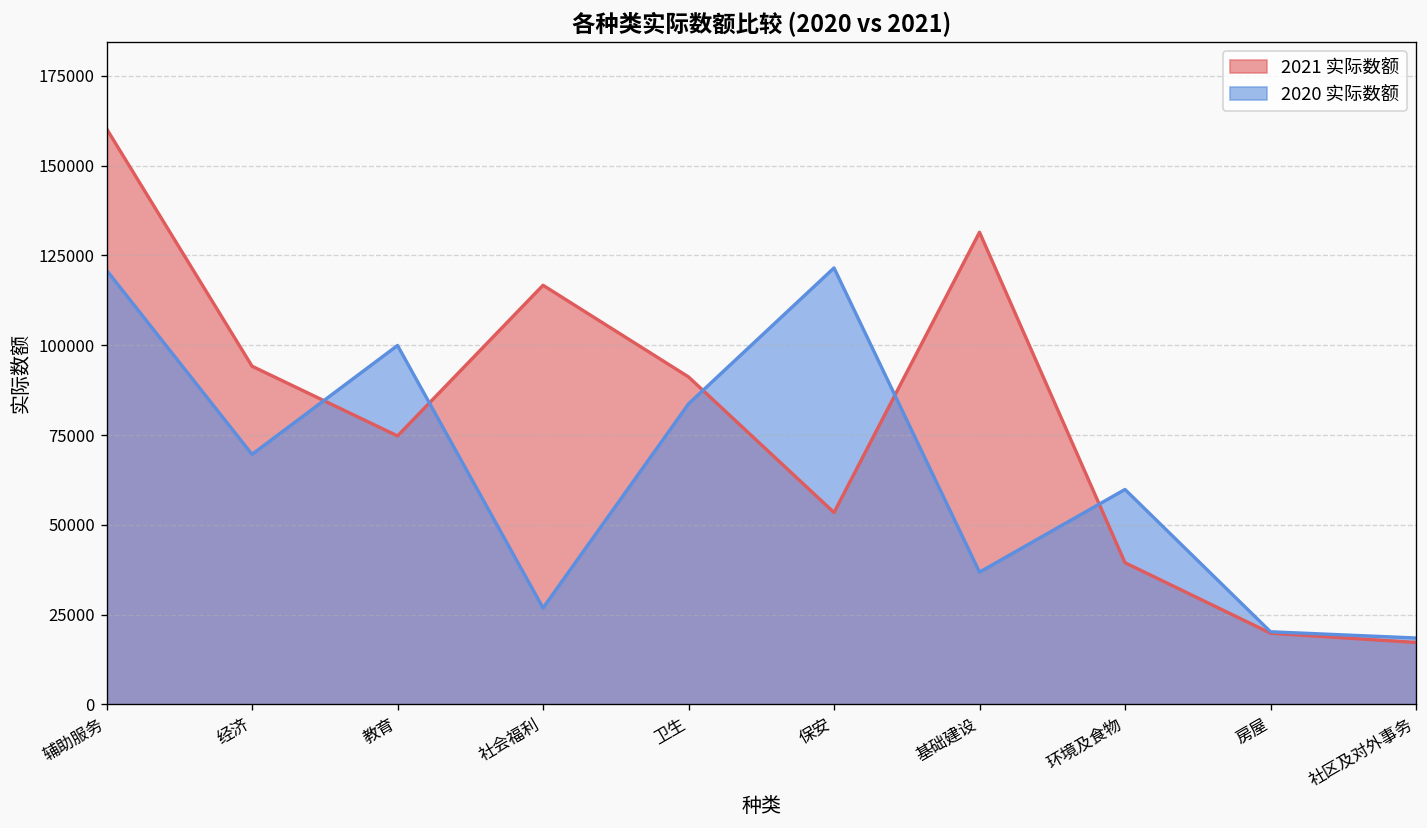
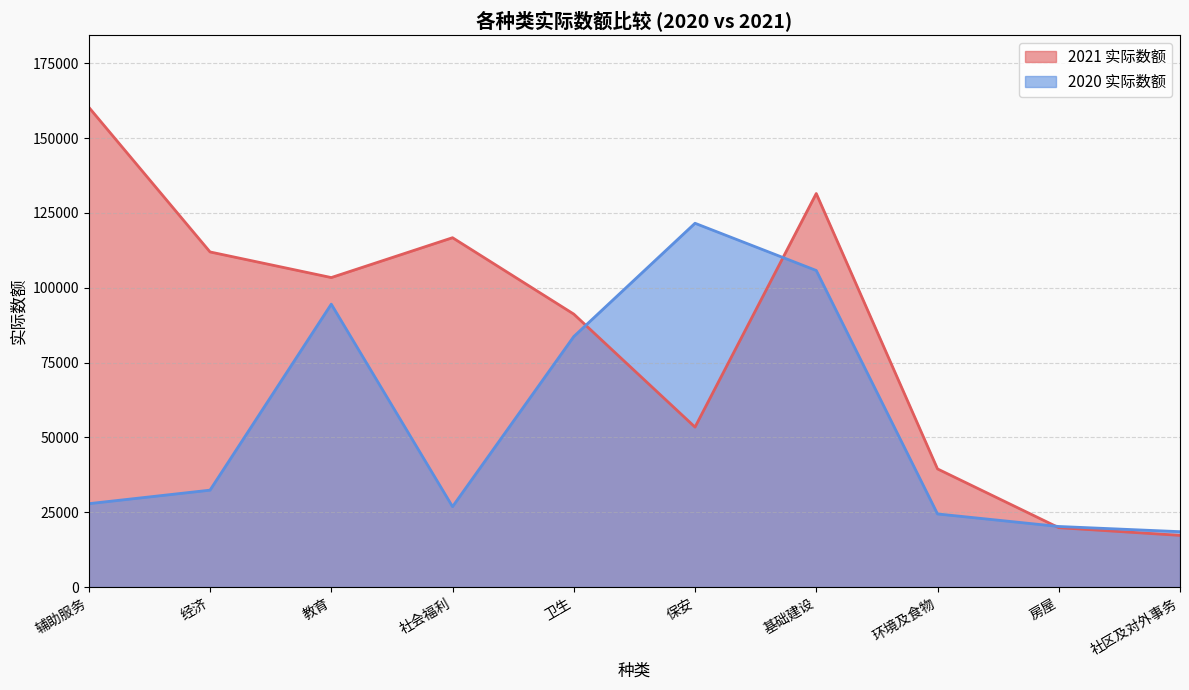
  {
    "2021 实际数额": {
      "辅助服务": 160000,
-     "经济": 94000,
-     "教育": 75000,
+     "经济": 112000,
+     "教育": 103000,
      "社会福利": 117000,
      "卫生": 91000,
      "保安": 53000,
      "基础建设": 131000,
      "环境及食物": 39000,
      "社区及对外事务": 17000
    },
    "2020 实际数额": {
-     "辅助服务": 121000,
-     "经济": 70000,
-     "教育": 100000,
+     "辅助服务": 28000,
+     "经济": 32000,
+     "教育": 95000,
      "社会福利": 27000,
      "卫生": 84000,
      "保安": 122000,
-     "基础建设": 37000,
-     "环境及食物": 60000,
+     "基础建设": 106000,
+     "环境及食物": 24000,
      "社区及对外事务": 18000
    }
  }
